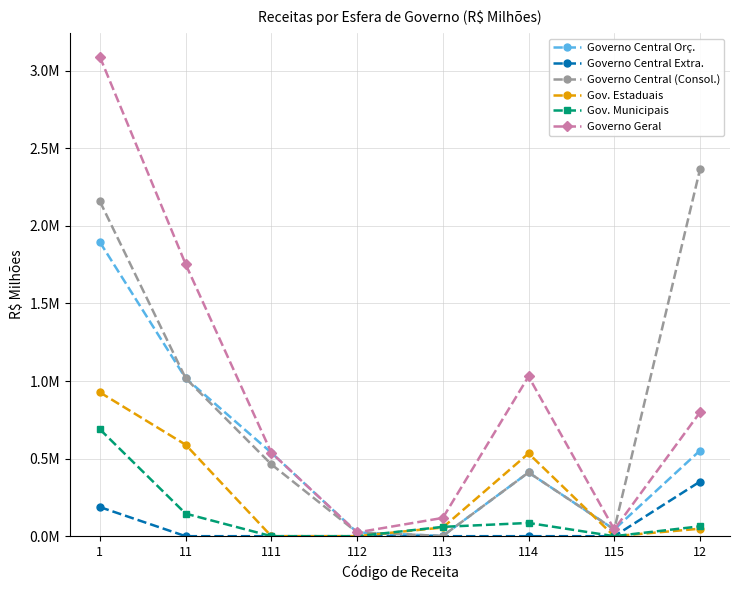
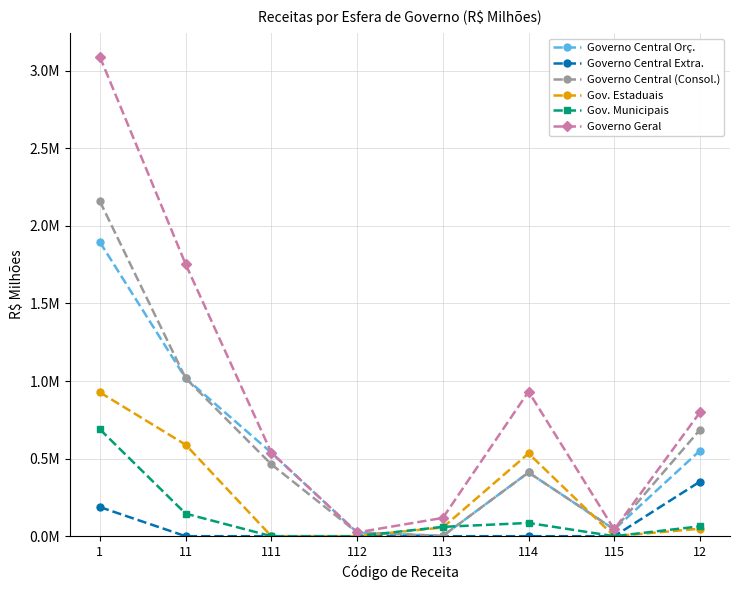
  {
    "Governo Central Orç.": {
      "1": 1890000,
      "12": 550000
    },
    "Governo Central Extra.": {
      "1": 190000,
      "11": 0,
      "114": 0,
      "12": 350000
    },
    "Governo Central (Consol.)": {
      "1": 2160000,
      "111": 460000,
-     "12": 2360000
+     "12": 690000
    },
    "Gov. Estaduais": {
      "1": 930000,
      "11": 590000,
      "114": 530000
    },
    "Gov. Municipais": {
      "1": 690000,
      "11": 150000,
      "114": 90000
    },
    "Governo Geral": {
      "1": 3090000,
      "11": 1750000,
      "113": 120000,
-     "114": 1030000,
+     "114": 930000,
      "12": 800000
    }
  }
